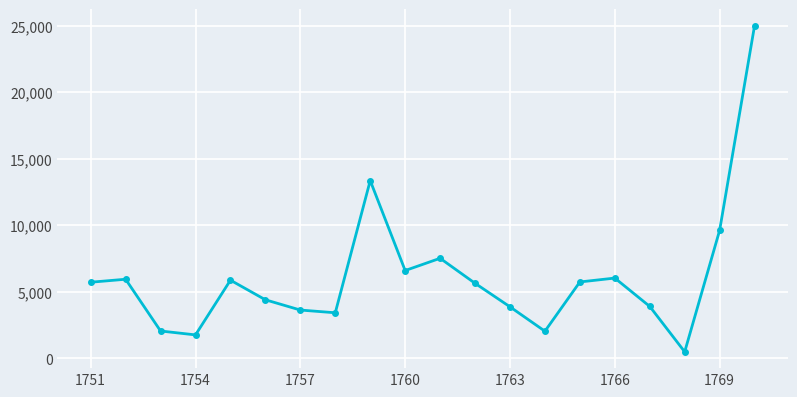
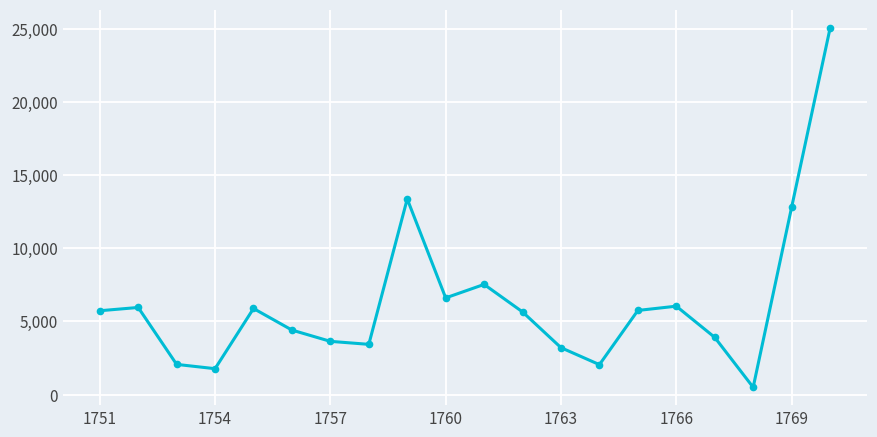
  {
    "1751": "5,700",
    "1754": "1,800",
    "1757": "3,600",
    "1760": "6,600",
-   "1763": "3,900",
+   "1763": "3,200",
    "1766": "6,000",
-   "1769": "9,600"
+   "1769": "12,800"
  }
